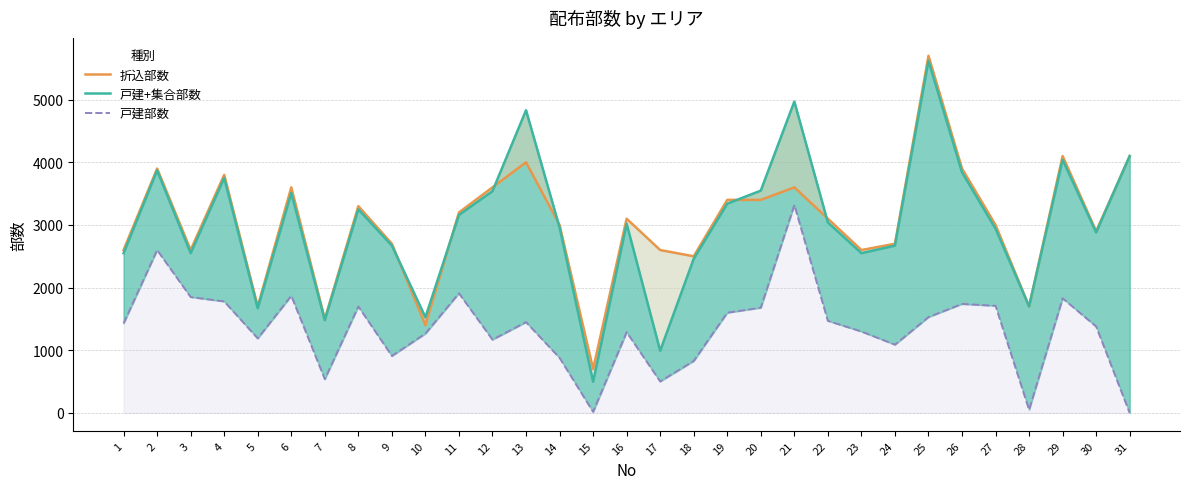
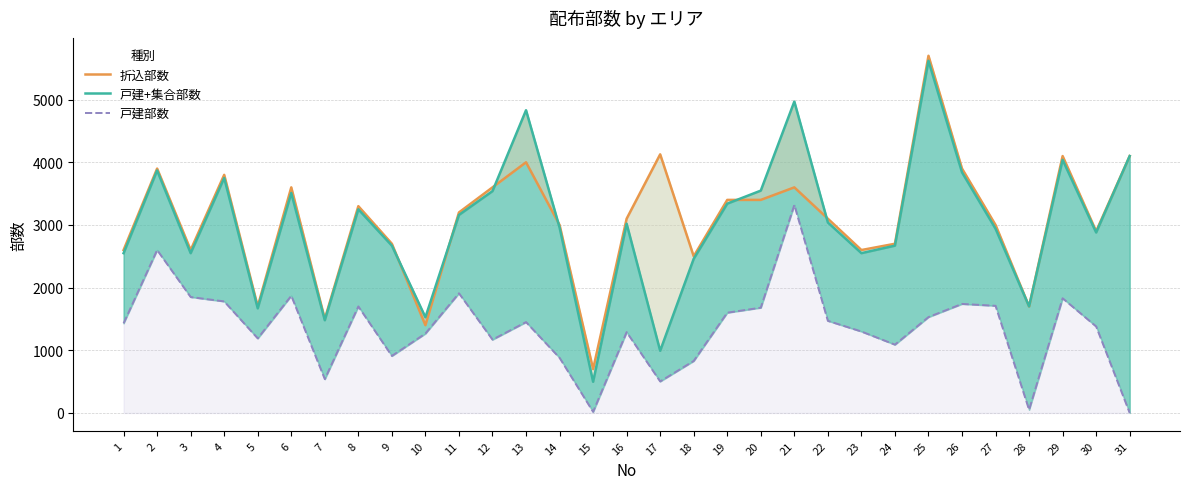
  {
    "折込部数": {
      "10": 1400,
      "13": 4000,
-     "17": 2600,
+     "17": 4100,
      "20": 3400,
      "21": 3600
    },
    "戸建+集合部数": {
      "1": 2600,
      "3": 2600,
      "4": 3800,
      "6": 3500,
      "8": 3300,
      "12": 3500,
      "15": 500,
      "16": 3000,
      "17": 1000,
      "19": 3300,
      "22": 3000,
      "23": 2600,
      "25": 5600,
      "26": 3800,
      "27": 2900,
      "29": 4000
    },
    "戸建部数": {
      "1": 1400,
      "2": 2600,
      "3": 1900,
      "4": 1800,
      "5": 1200,
      "6": 1900,
      "7": 500,
      "8": 1700,
      "9": 900,
      "10": 1300,
      "11": 1900,
      "12": 1200,
      "13": 1500,
      "14": 900,
      "15": 0,
      "16": 1300,
      "17": 500,
      "18": 800,
      "19": 1600,
      "20": 1700,
      "21": 3300,
      "22": 1500,
      "23": 1300,
      "24": 1100,
      "25": 1500,
      "26": 1700,
      "27": 1700,
      "28": 100,
      "29": 1800,
      "30": 1400,
      "31": 0
    }
  }
